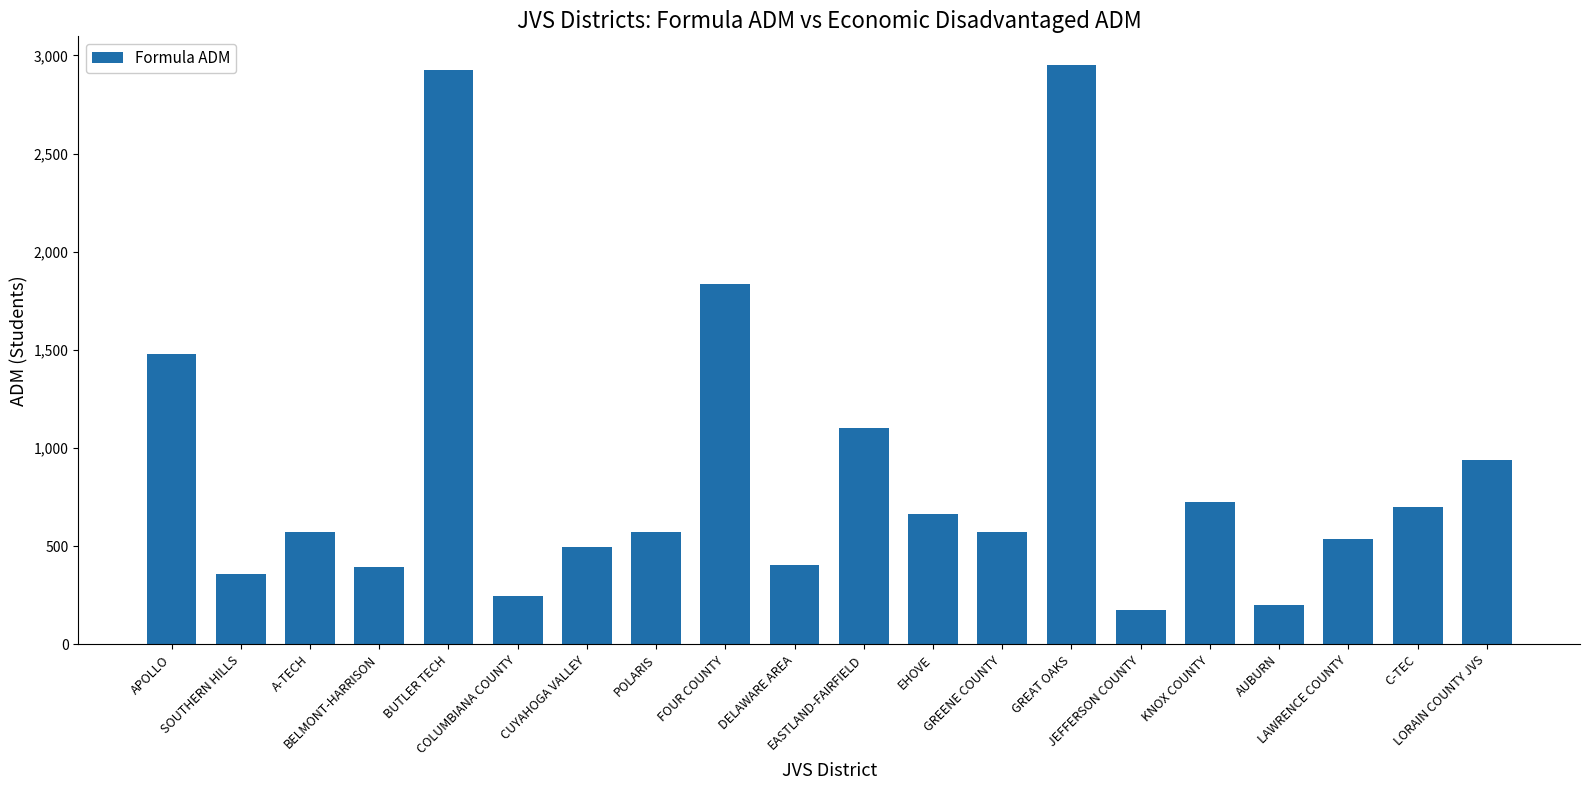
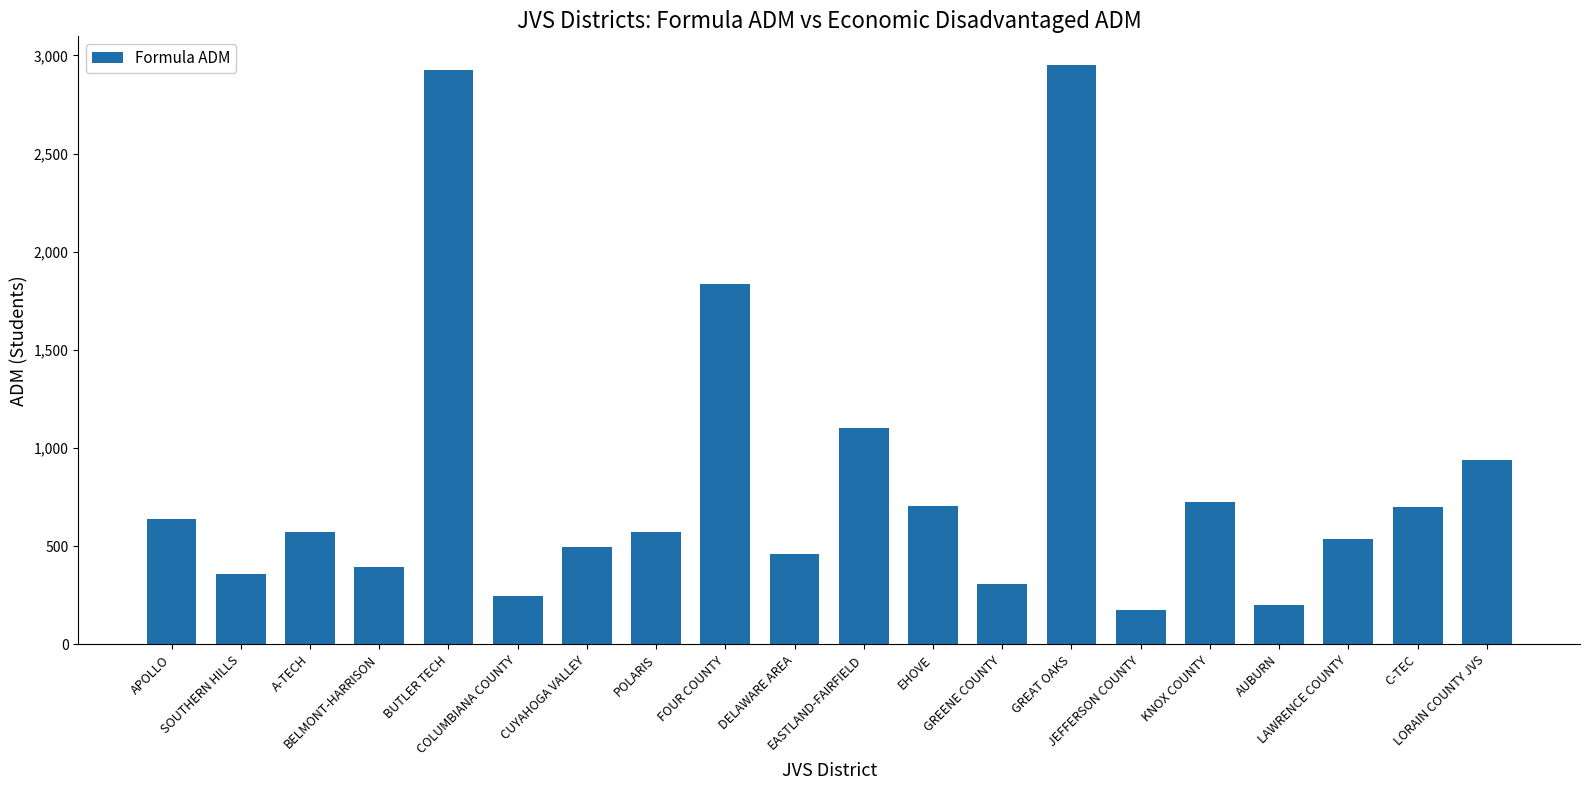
  {
-   "APOLLO": "1,480",
+   "APOLLO": "640",
    "SOUTHERN HILLS": "360",
    "A-TECH": "570",
    "BELMONT-HARRISON": "400",
    "BUTLER TECH": "2,930",
    "COLUMBIANA COUNTY": "250",
    "CUYAHOGA VALLEY": "500",
    "POLARIS": "570",
    "FOUR COUNTY": "1,830",
-   "DELAWARE AREA": "410",
+   "DELAWARE AREA": "460",
    "EASTLAND-FAIRFIELD": "1,100",
-   "EHOVE": "660",
-   "GREENE COUNTY": "570",
+   "EHOVE": "700",
+   "GREENE COUNTY": "310",
    "GREAT OAKS": "2,950",
    "JEFFERSON COUNTY": "170",
    "KNOX COUNTY": "730",
    "AUBURN": "200",
    "LAWRENCE COUNTY": "540",
    "C-TEC": "700",
    "LORAIN COUNTY JVS": "940"
  }
